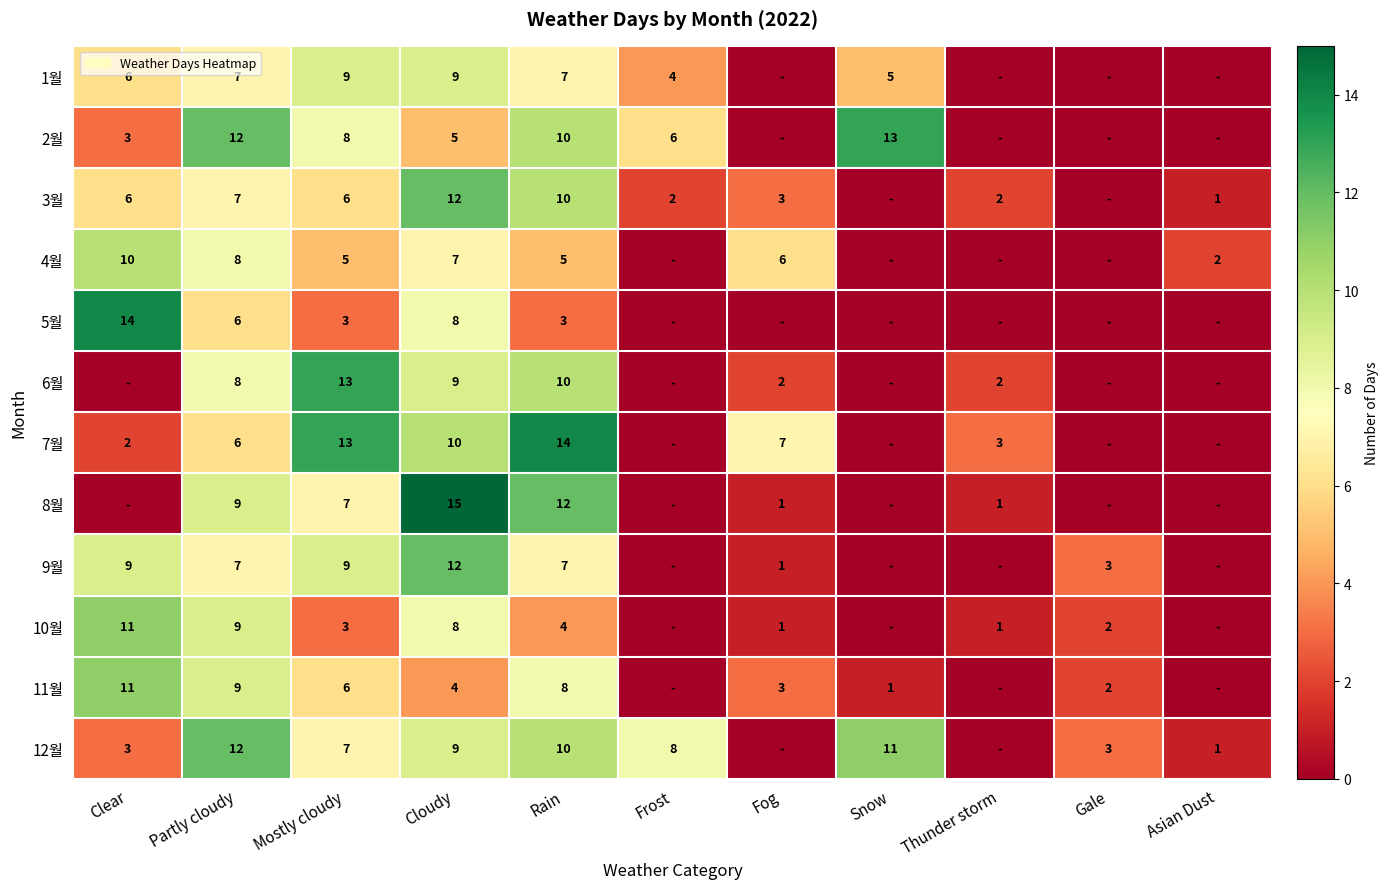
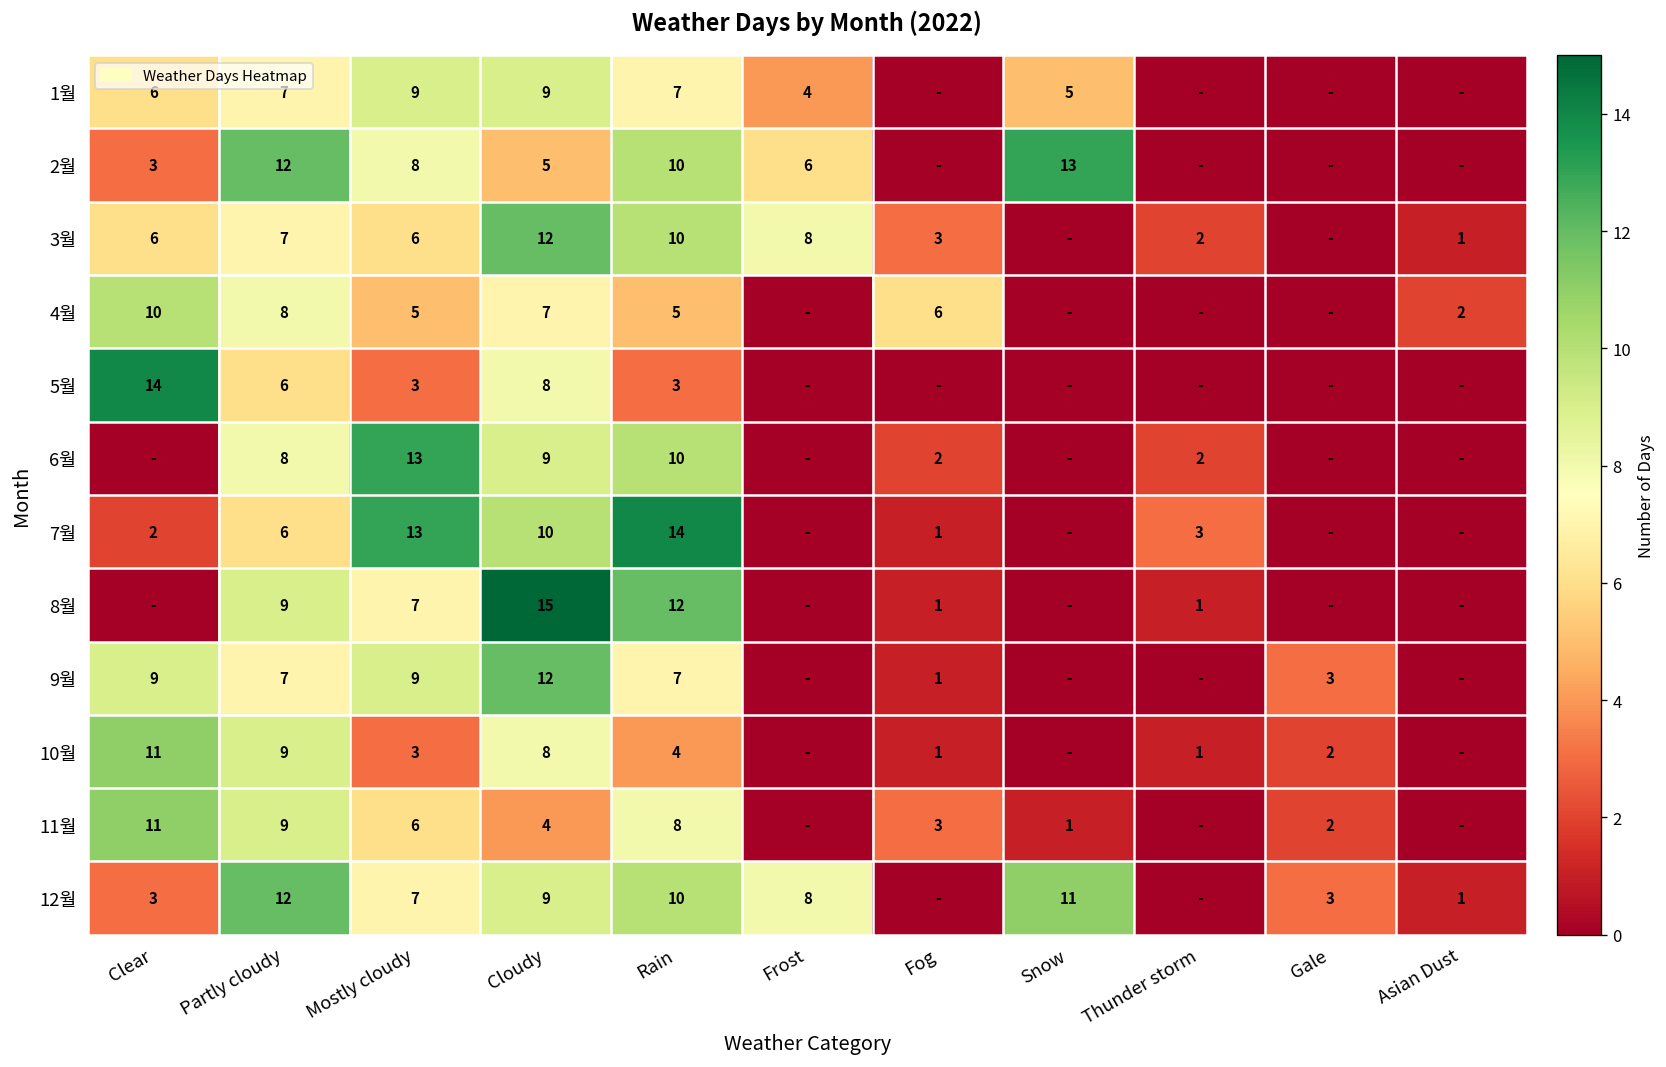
  {
    "1월": {
      "Mostly cloudy": 9,
      "Cloudy": 9,
      "Rain": 7,
      "Frost": 4,
      "Snow": 5
    },
    "2월": {
      "Clear": 3,
      "Partly cloudy": 12,
      "Mostly cloudy": 8,
      "Cloudy": 5,
      "Rain": 10,
      "Frost": 6,
      "Snow": 13
    },
    "3월": {
      "Clear": 6,
      "Partly cloudy": 7,
      "Mostly cloudy": 6,
      "Cloudy": 12,
      "Rain": 10,
-     "Frost": 2,
+     "Frost": 8,
      "Fog": 3,
      "Thunder storm": 2,
      "Asian Dust": 1
    },
    "4월": {
      "Clear": 10,
      "Partly cloudy": 8,
      "Mostly cloudy": 5,
      "Cloudy": 7,
      "Rain": 5,
      "Fog": 6,
      "Asian Dust": 2
    },
    "5월": {
      "Clear": 14,
      "Partly cloudy": 6,
      "Mostly cloudy": 3,
      "Cloudy": 8,
      "Rain": 3
    },
    "6월": {
      "Partly cloudy": 8,
      "Mostly cloudy": 13,
      "Cloudy": 9,
      "Rain": 10,
      "Fog": 2,
      "Thunder storm": 2
    },
    "7월": {
      "Clear": 2,
      "Partly cloudy": 6,
      "Mostly cloudy": 13,
      "Cloudy": 10,
      "Rain": 14,
-     "Fog": 7,
+     "Fog": 1,
      "Thunder storm": 3
    },
    "8월": {
      "Partly cloudy": 9,
      "Mostly cloudy": 7,
      "Cloudy": 15,
      "Rain": 12,
      "Fog": 1,
      "Thunder storm": 1
    },
    "9월": {
      "Clear": 9,
      "Partly cloudy": 7,
      "Mostly cloudy": 9,
      "Cloudy": 12,
      "Rain": 7,
      "Fog": 1,
      "Gale": 3
    },
    "10월": {
      "Clear": 11,
      "Partly cloudy": 9,
      "Mostly cloudy": 3,
      "Cloudy": 8,
      "Rain": 4,
      "Fog": 1,
      "Thunder storm": 1,
      "Gale": 2
    },
    "11월": {
      "Clear": 11,
      "Partly cloudy": 9,
      "Mostly cloudy": 6,
      "Cloudy": 4,
      "Rain": 8,
      "Fog": 3,
      "Snow": 1,
      "Gale": 2
    },
    "12월": {
      "Clear": 3,
      "Partly cloudy": 12,
      "Mostly cloudy": 7,
      "Cloudy": 9,
      "Rain": 10,
      "Frost": 8,
      "Snow": 11,
      "Gale": 3,
      "Asian Dust": 1
    }
  }
